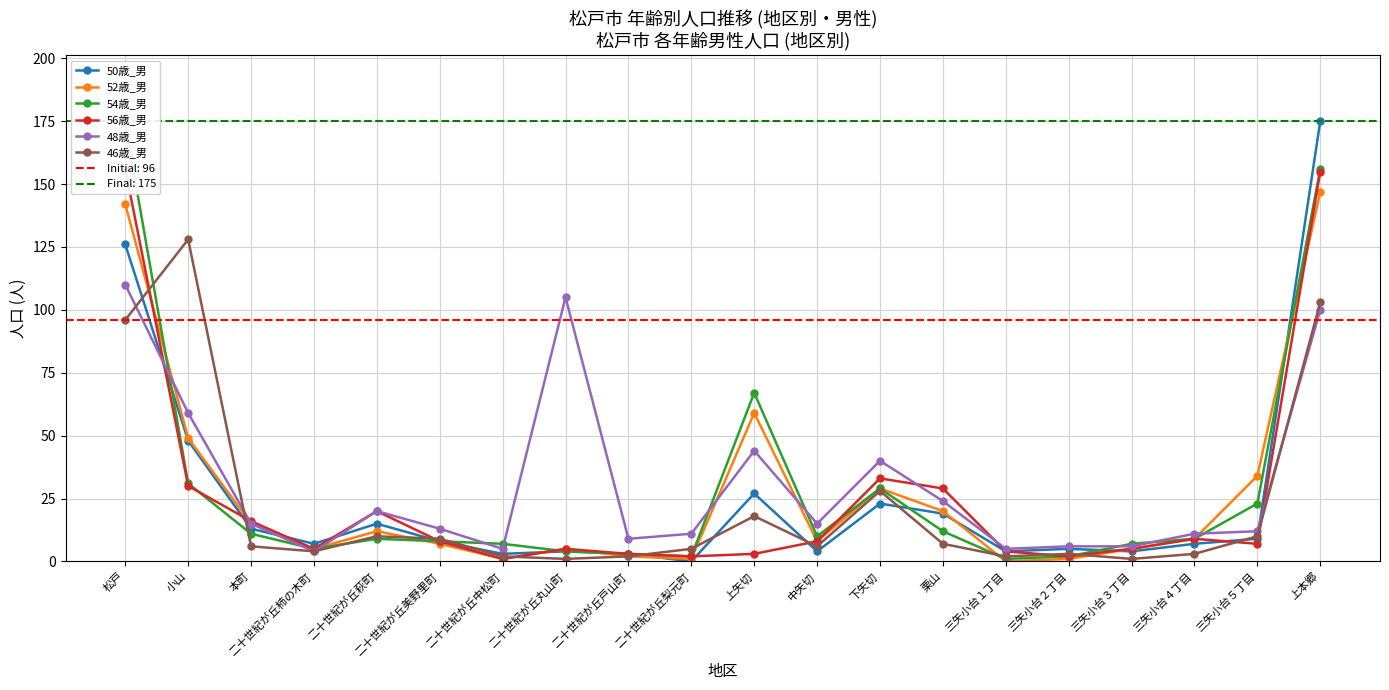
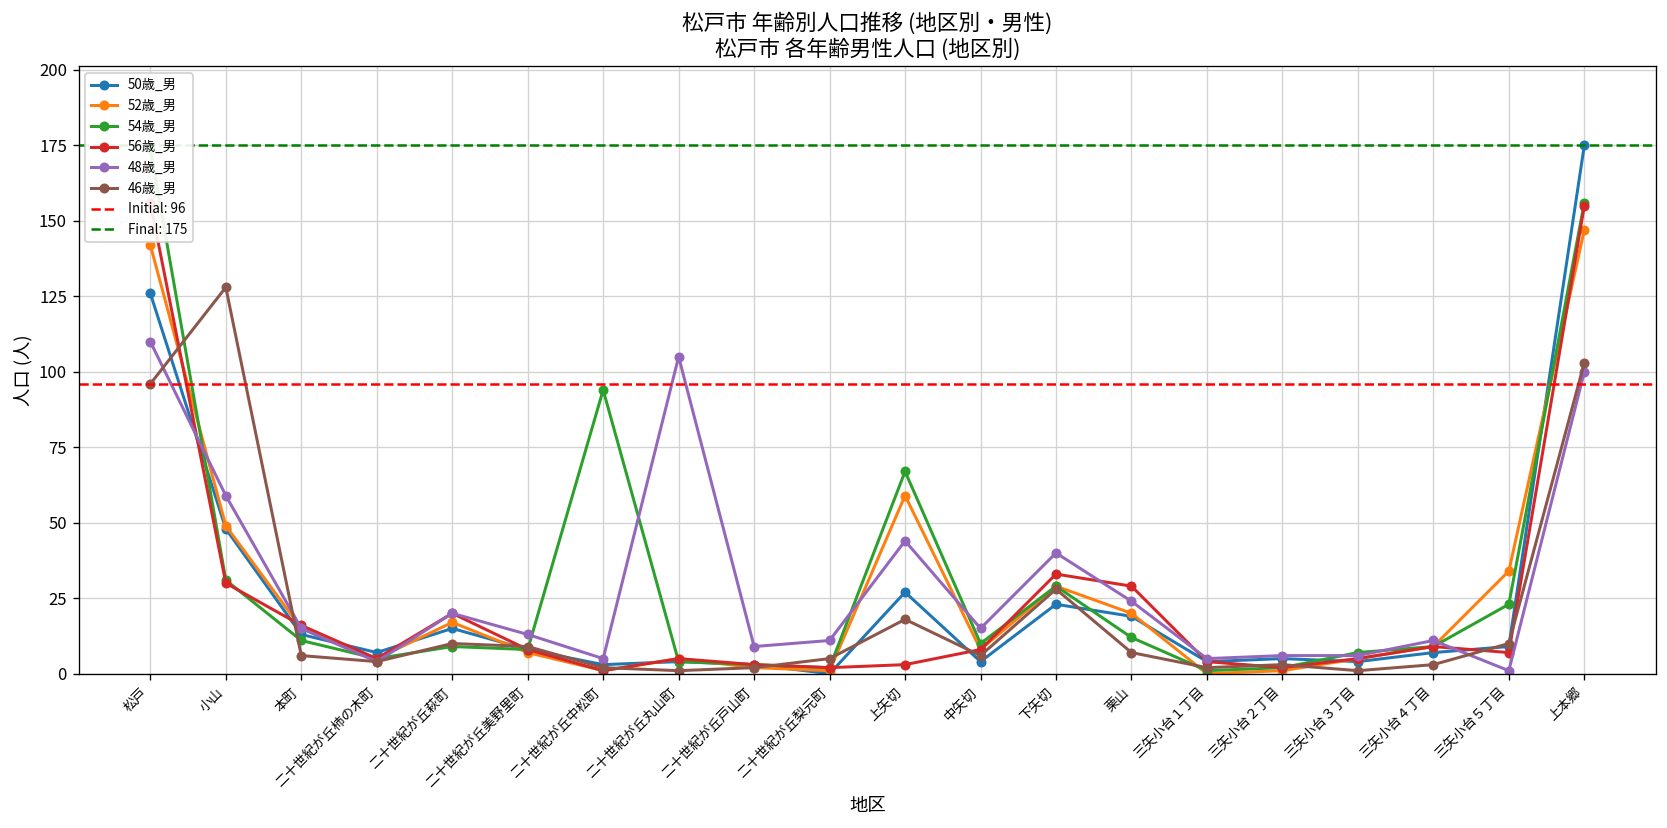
  {
    "50歳_男": {
      "松戸": 126,
      "本町": 13,
      "二十世紀が丘柿の木町": 7,
      "二十世紀が丘萩町": 15,
      "上矢切": 27,
      "中矢切": 4,
      "下矢切": 23,
      "三矢小台４丁目": 7,
      "上本郷": 175
    },
    "52歳_男": {
      "松戸": 142,
-     "二十世紀が丘萩町": 12,
+     "二十世紀が丘萩町": 17,
      "上矢切": 59,
      "三矢小台５丁目": 34,
      "上本郷": 147
    },
    "54歳_男": {
      "本町": 11,
-     "二十世紀が丘中松町": 7,
+     "二十世紀が丘中松町": 94,
      "上矢切": 67,
      "中矢切": 10,
      "栗山": 12,
      "三矢小台５丁目": 23
    },
    "56歳_男": {
      "上矢切": 3,
      "下矢切": 33,
      "栗山": 29,
      "三矢小台５丁目": 7
    },
    "48歳_男": {
      "松戸": 110,
      "小山": 59,
      "二十世紀が丘美野里町": 13,
      "二十世紀が丘中松町": 5,
      "二十世紀が丘丸山町": 105,
      "二十世紀が丘戸山町": 9,
      "二十世紀が丘梨元町": 11,
      "上矢切": 44,
      "中矢切": 15,
      "下矢切": 40,
      "栗山": 24,
      "三矢小台４丁目": 11,
-     "三矢小台５丁目": 12,
+     "三矢小台５丁目": 1,
      "上本郷": 100
    },
    "46歳_男": {
      "松戸": 96,
      "小山": 128,
      "本町": 6,
      "二十世紀が丘丸山町": 1,
      "二十世紀が丘梨元町": 5,
      "上矢切": 18,
      "中矢切": 6,
      "栗山": 7,
      "三矢小台３丁目": 1,
      "三矢小台４丁目": 3,
      "上本郷": 103
    }
  }
